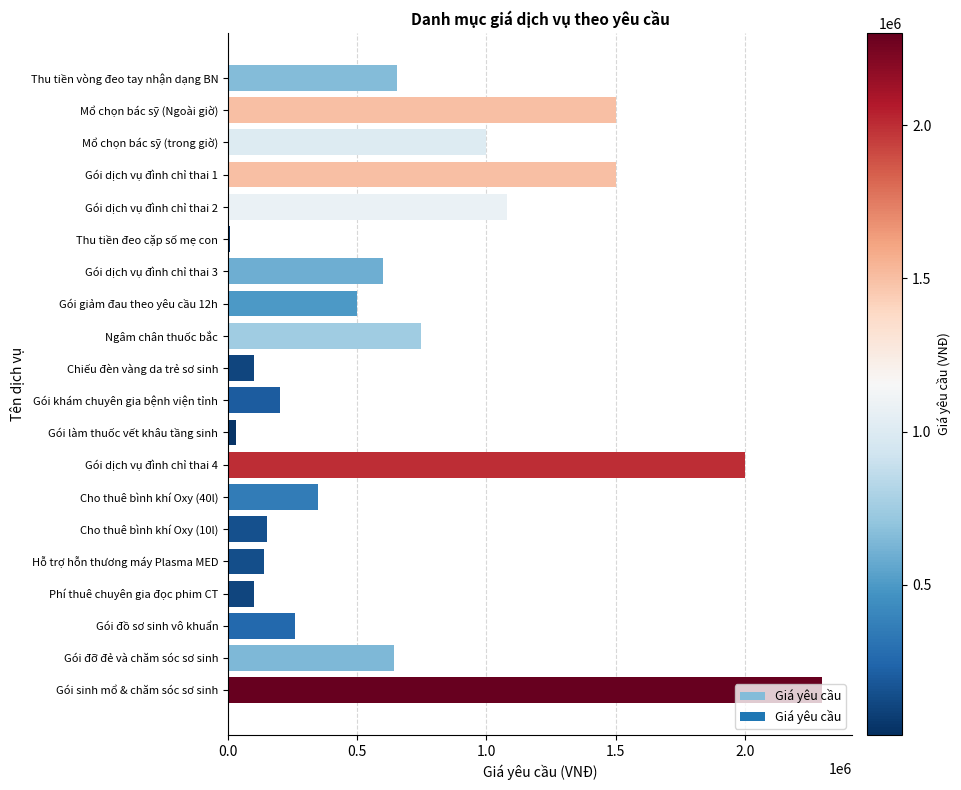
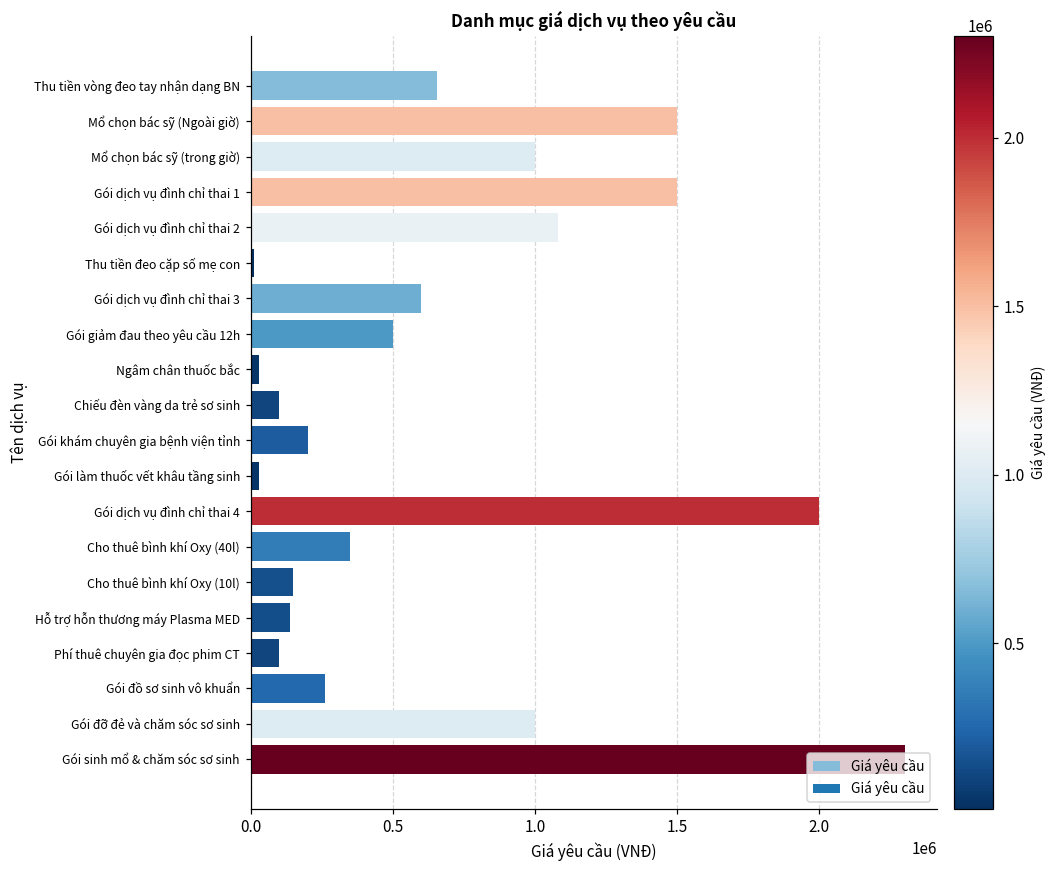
  {
    "Thu tiền vòng đeo tay nhận dạng BN": 660000,
    "Mổ chọn bác sỹ (Ngoài giờ)": 1500000,
    "Mổ chọn bác sỹ (trong giờ)": 1000000,
    "Gói dịch vụ đình chỉ thai 1": 1500000,
    "Gói dịch vụ đình chỉ thai 2": 1080000,
    "Thu tiền đeo cặp số mẹ con": 10000,
    "Gói dịch vụ đình chỉ thai 3": 600000,
    "Gói giảm đau theo yêu cầu 12h": 500000,
-   "Ngâm chân thuốc bắc": 750000,
+   "Ngâm chân thuốc bắc": 30000,
    "Chiếu đèn vàng da trẻ sơ sinh": 100000,
    "Gói khám chuyên gia bệnh viện tỉnh": 200000,
    "Gói làm thuốc vết khâu tầng sinh": 30000,
    "Gói dịch vụ đình chỉ thai 4": 2000000,
    "Cho thuê bình khí Oxy (40l)": 350000,
    "Cho thuê bình khí Oxy (10l)": 150000,
    "Hỗ trợ hỗn thương máy Plasma MED": 140000,
    "Phí thuê chuyên gia đọc phim CT": 100000,
    "Gói đồ sơ sinh vô khuẩn": 260000,
-   "Gói đỡ đẻ và chăm sóc sơ sinh": 640000
+   "Gói đỡ đẻ và chăm sóc sơ sinh": 1000000
  }
